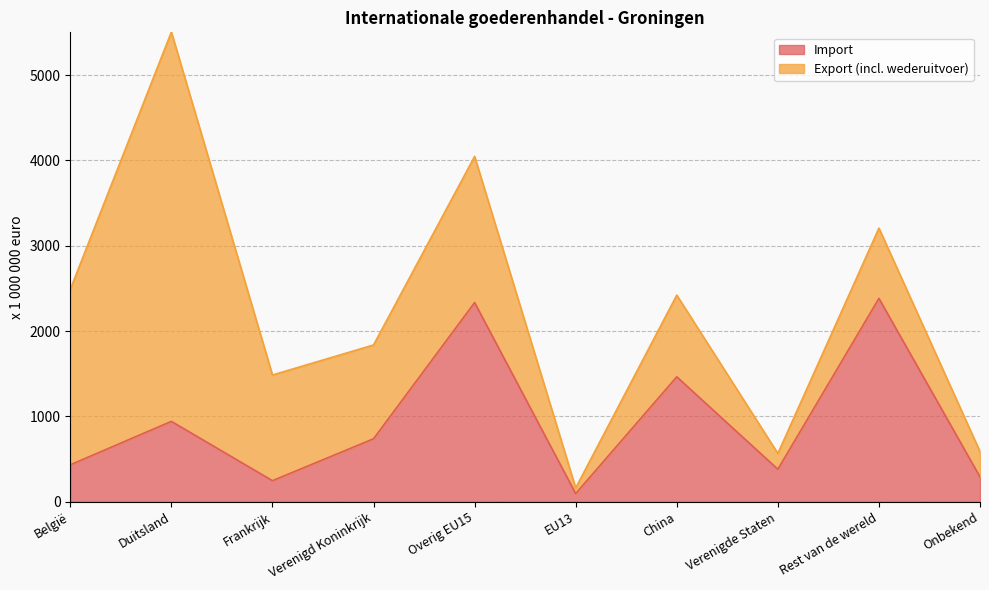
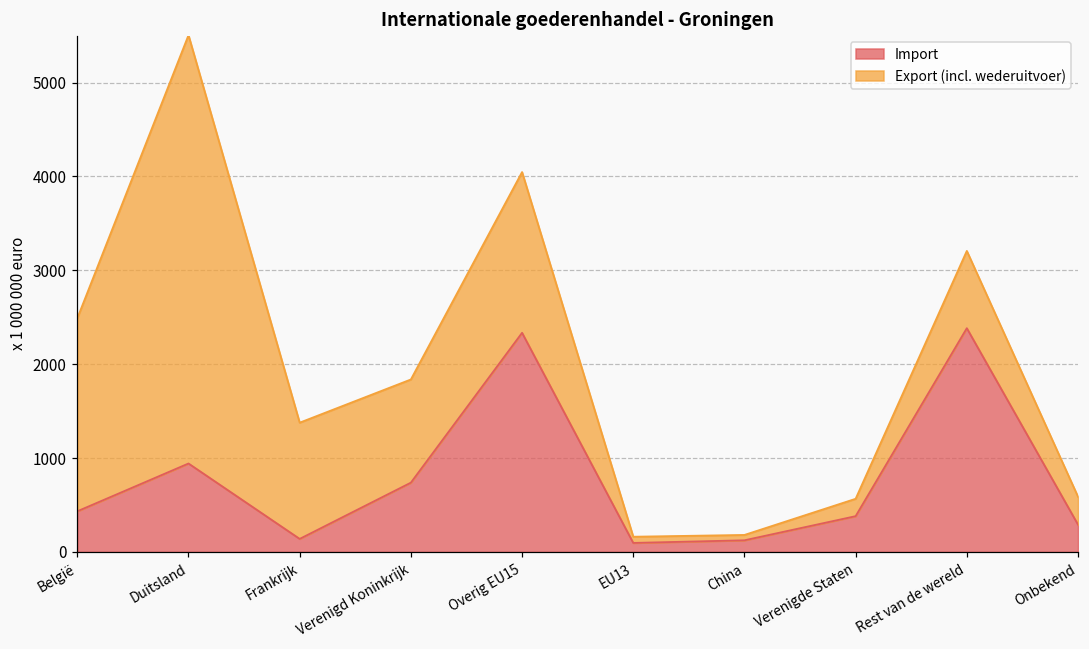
  {
    "Import": {
      "België": 400,
      "Duitsland": 900,
-     "Frankrijk": 200,
+     "Frankrijk": 100,
      "Verenigd Koninkrijk": 700,
      "Overig EU15": 2300,
      "EU13": 100,
-     "China": 1500,
+     "China": 100,
      "Verenigde Staten": 400,
      "Rest van de wereld": 2400,
      "Onbekend": 300
    },
    "Export (incl. wederuitvoer)": {
      "België": 2100,
      "Duitsland": 4600,
      "Frankrijk": 1200,
      "Verenigd Koninkrijk": 1100,
      "Overig EU15": 1700,
      "EU13": 100,
-     "China": 1000,
+     "China": 100,
      "Verenigde Staten": 200,
      "Rest van de wereld": 800,
      "Onbekend": 300
    }
  }
